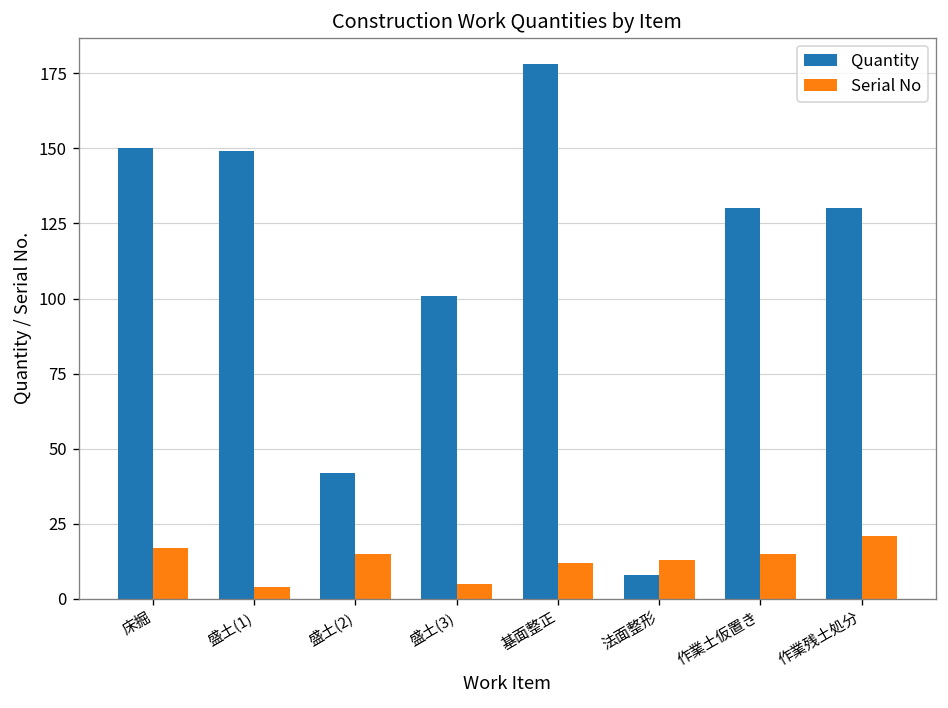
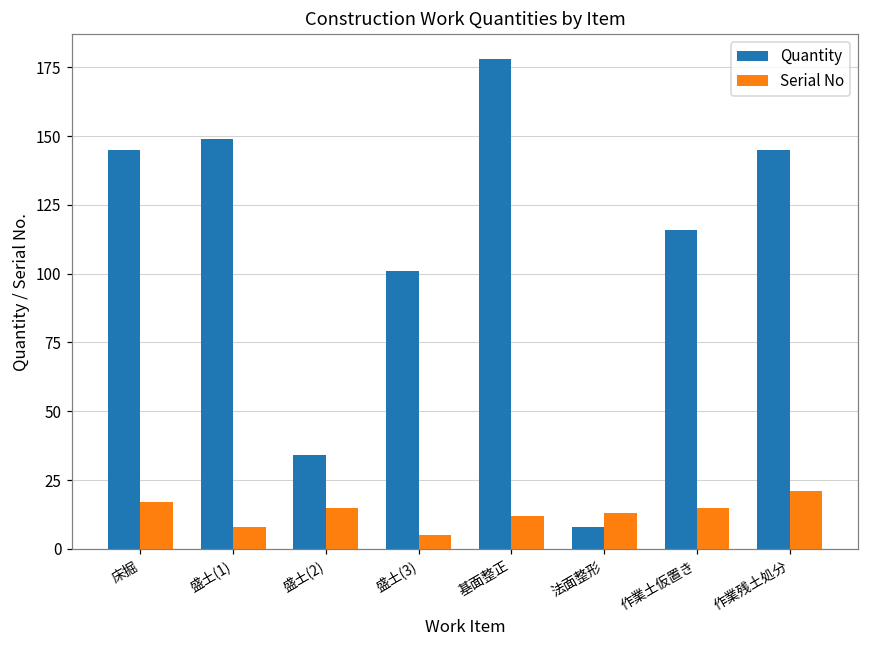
  {
    "Quantity": {
-     "床掘": 150,
+     "床掘": 145,
      "盛土(1)": 149,
-     "盛土(2)": 42,
+     "盛土(2)": 34,
      "盛土(3)": 101,
      "基面整正": 178,
      "法面整形": 8,
-     "作業土仮置き": 130,
-     "作業残土処分": 130
+     "作業土仮置き": 116,
+     "作業残土処分": 145
    },
    "Serial No": {
      "床掘": 17,
-     "盛土(1)": 4,
+     "盛土(1)": 8,
      "盛土(2)": 15,
      "盛土(3)": 5,
      "基面整正": 12,
      "法面整形": 13,
      "作業土仮置き": 15,
      "作業残土処分": 21
    }
  }
